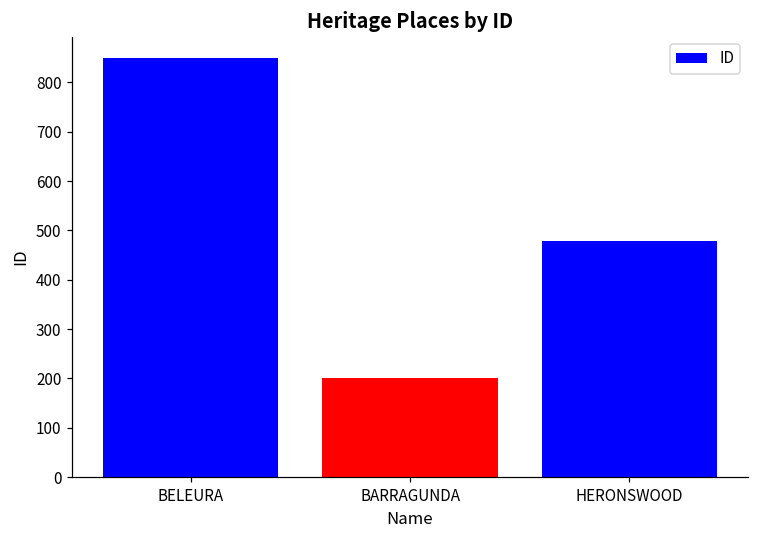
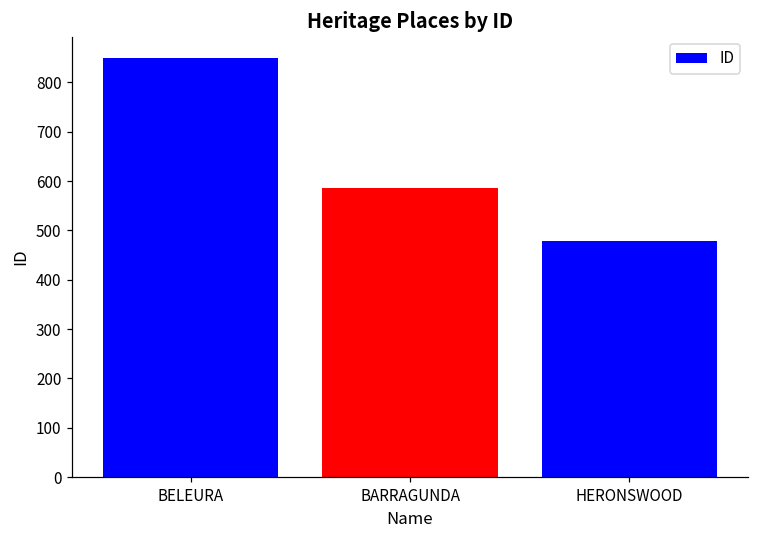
  {
    "BELEURA": 850,
-   "BARRAGUNDA": 200,
+   "BARRAGUNDA": 590,
    "HERONSWOOD": 480
  }
